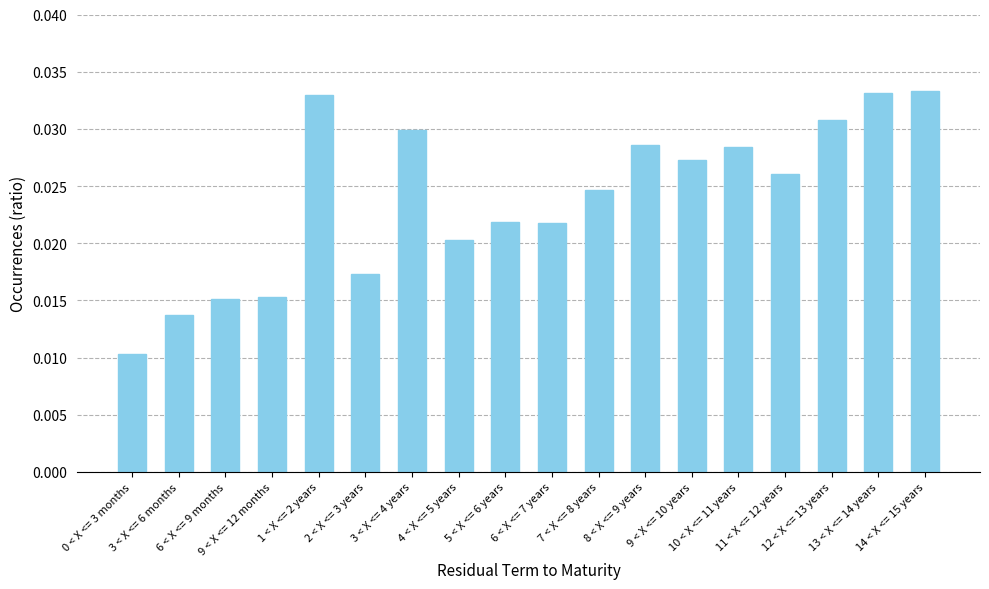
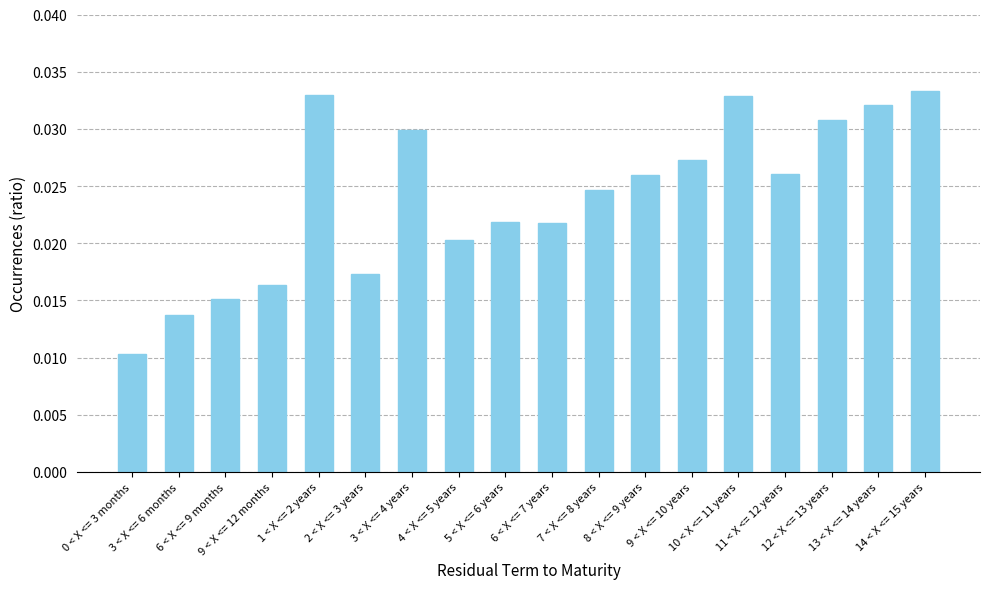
  {
    "0 < X <= 3 months": 0.0103,
    "3 < X <= 6 months": 0.0137,
    "6 < X <= 9 months": 0.0151,
-   "9 < X <= 12 months": 0.0153,
+   "9 < X <= 12 months": 0.0163,
    "1 < X <= 2 years": 0.0330,
    "2 < X <= 3 years": 0.0173,
    "3 < X <= 4 years": 0.0299,
    "4 < X <= 5 years": 0.0203,
    "5 < X <= 6 years": 0.0218,
    "6 < X <= 7 years": 0.0218,
    "7 < X <= 8 years": 0.0247,
-   "8 < X <= 9 years": 0.0286,
+   "8 < X <= 9 years": 0.0259,
    "9 < X <= 10 years": 0.0273,
-   "10 < X <= 11 years": 0.0284,
+   "10 < X <= 11 years": 0.0329,
    "11 < X <= 12 years": 0.0260,
    "12 < X <= 13 years": 0.0308,
-   "13 < X <= 14 years": 0.0332,
+   "13 < X <= 14 years": 0.0321,
    "14 < X <= 15 years": 0.0333
  }
